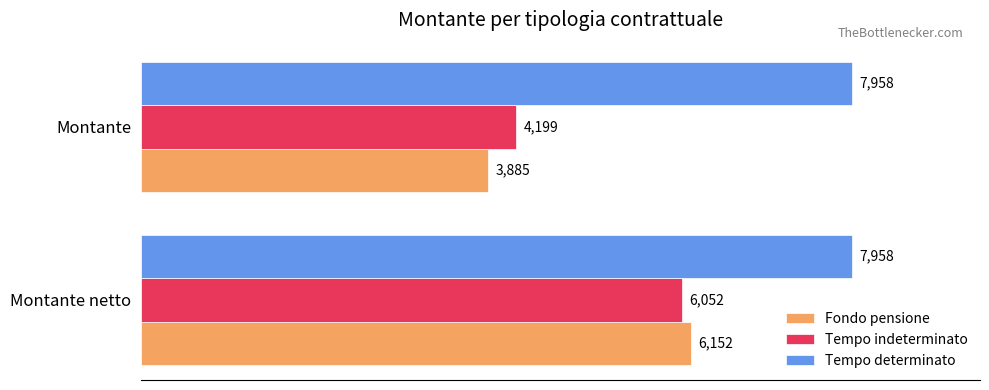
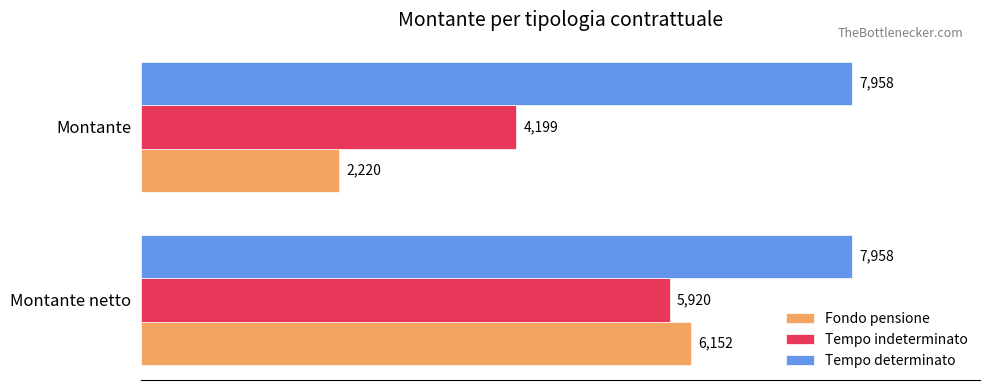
  {
    "Fondo pensione": {
-     "Montante": "3,885",
+     "Montante": "2,220",
      "Montante netto": "6,152"
    },
    "Tempo indeterminato": {
      "Montante": "4,199",
-     "Montante netto": "6,052"
+     "Montante netto": "5,920"
    },
    "Tempo determinato": {
      "Montante": "7,958",
      "Montante netto": "7,958"
    }
  }
